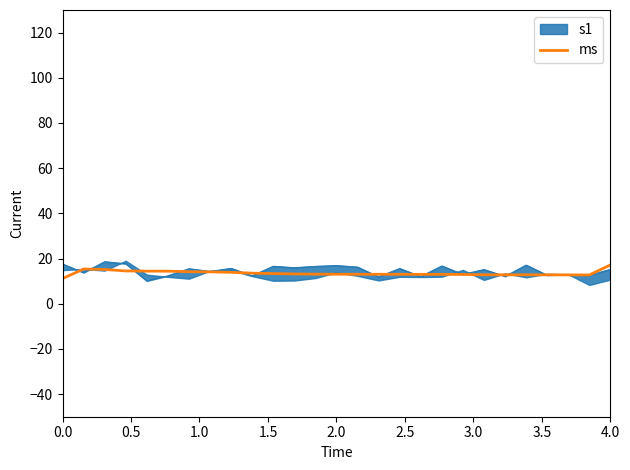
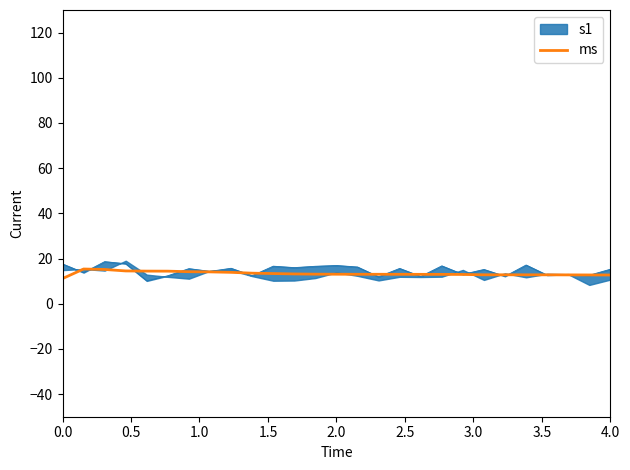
  {
    "ms": {
      "0.0": 11,
      "2.0": 13,
-     "4.0": 17
+     "4.0": 13
    }
  }
